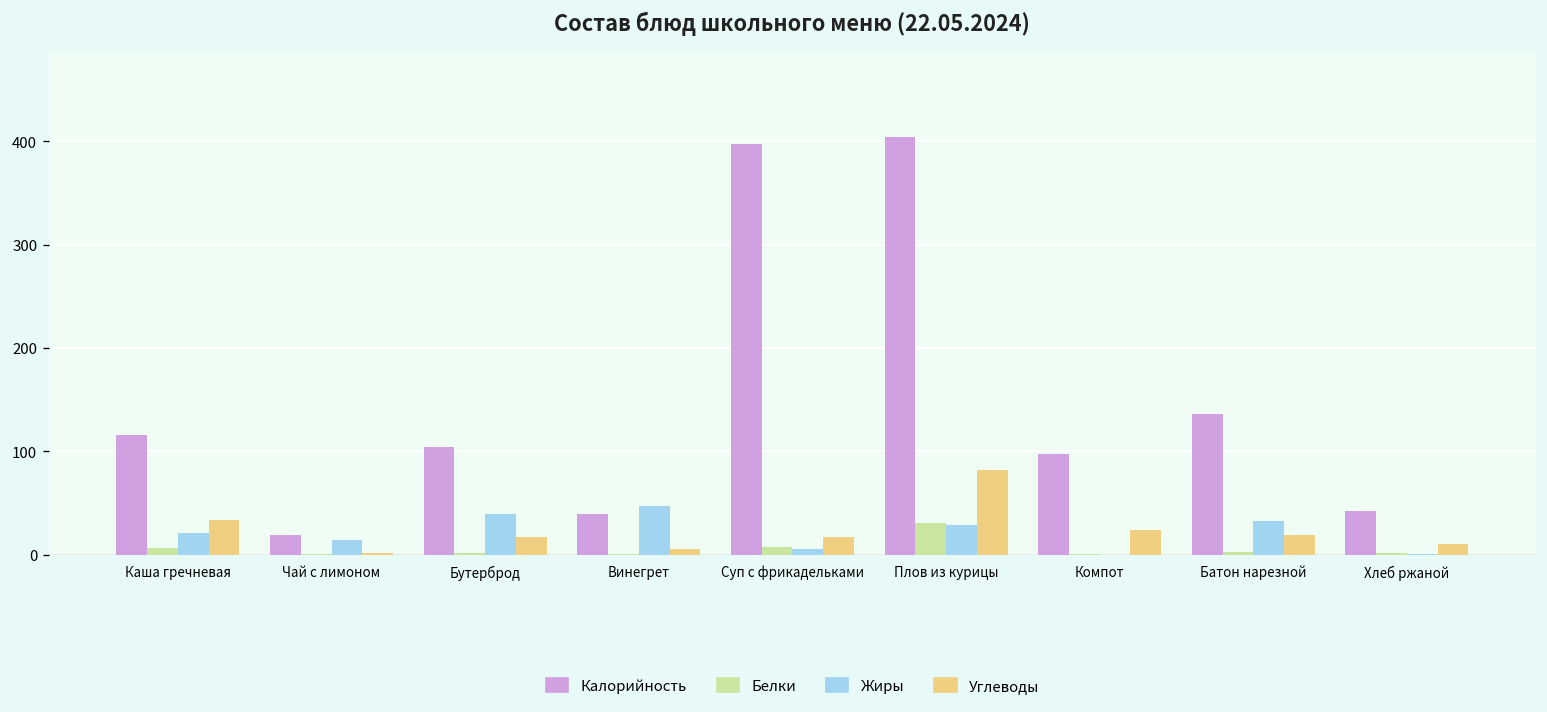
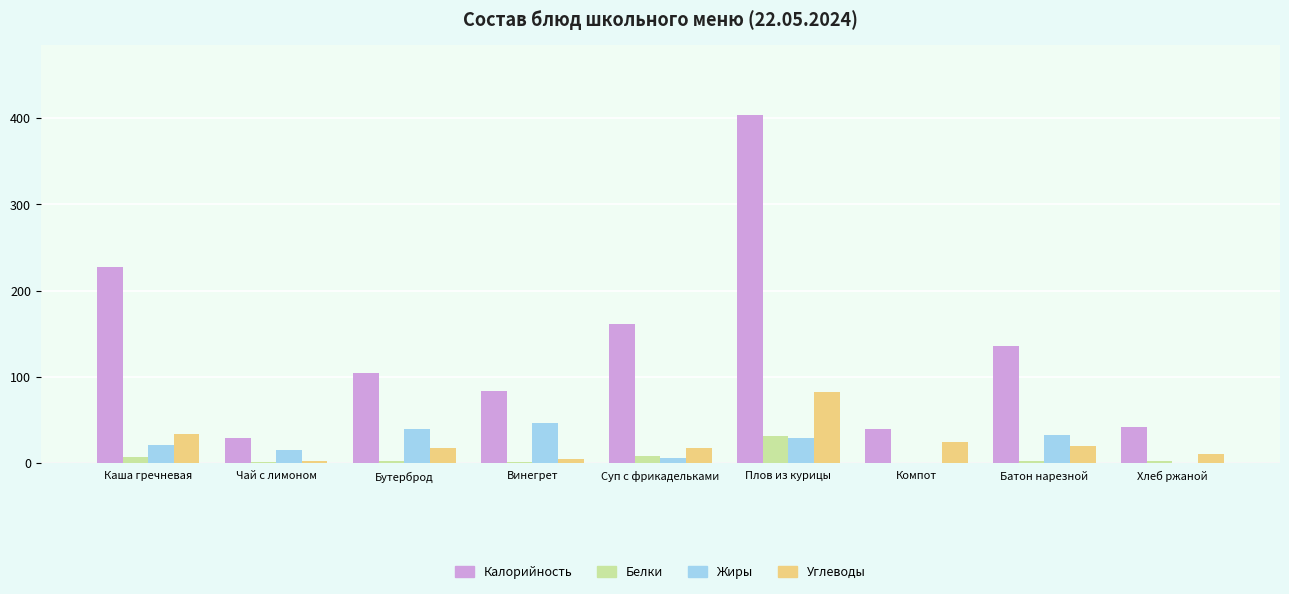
  {
    "Калорийность": {
-     "Каша гречневая": 120,
-     "Чай с лимоном": 20,
+     "Каша гречневая": 230,
+     "Чай с лимоном": 30,
      "Бутерброд": 100,
-     "Винегрет": 40,
-     "Суп с фрикадельками": 400,
+     "Винегрет": 80,
+     "Суп с фрикадельками": 160,
      "Плов из курицы": 400,
-     "Компот": 100,
+     "Компот": 40,
      "Батон нарезной": 140,
      "Хлеб ржаной": 40
    },
    "Жиры": {
      "Каша гречневая": 20,
      "Чай с лимоном": 10,
      "Бутерброд": 40,
      "Винегрет": 50,
      "Суп с фрикадельками": 10,
      "Плов из курицы": 30,
      "Компот": 0,
      "Батон нарезной": 30
    }
  }
